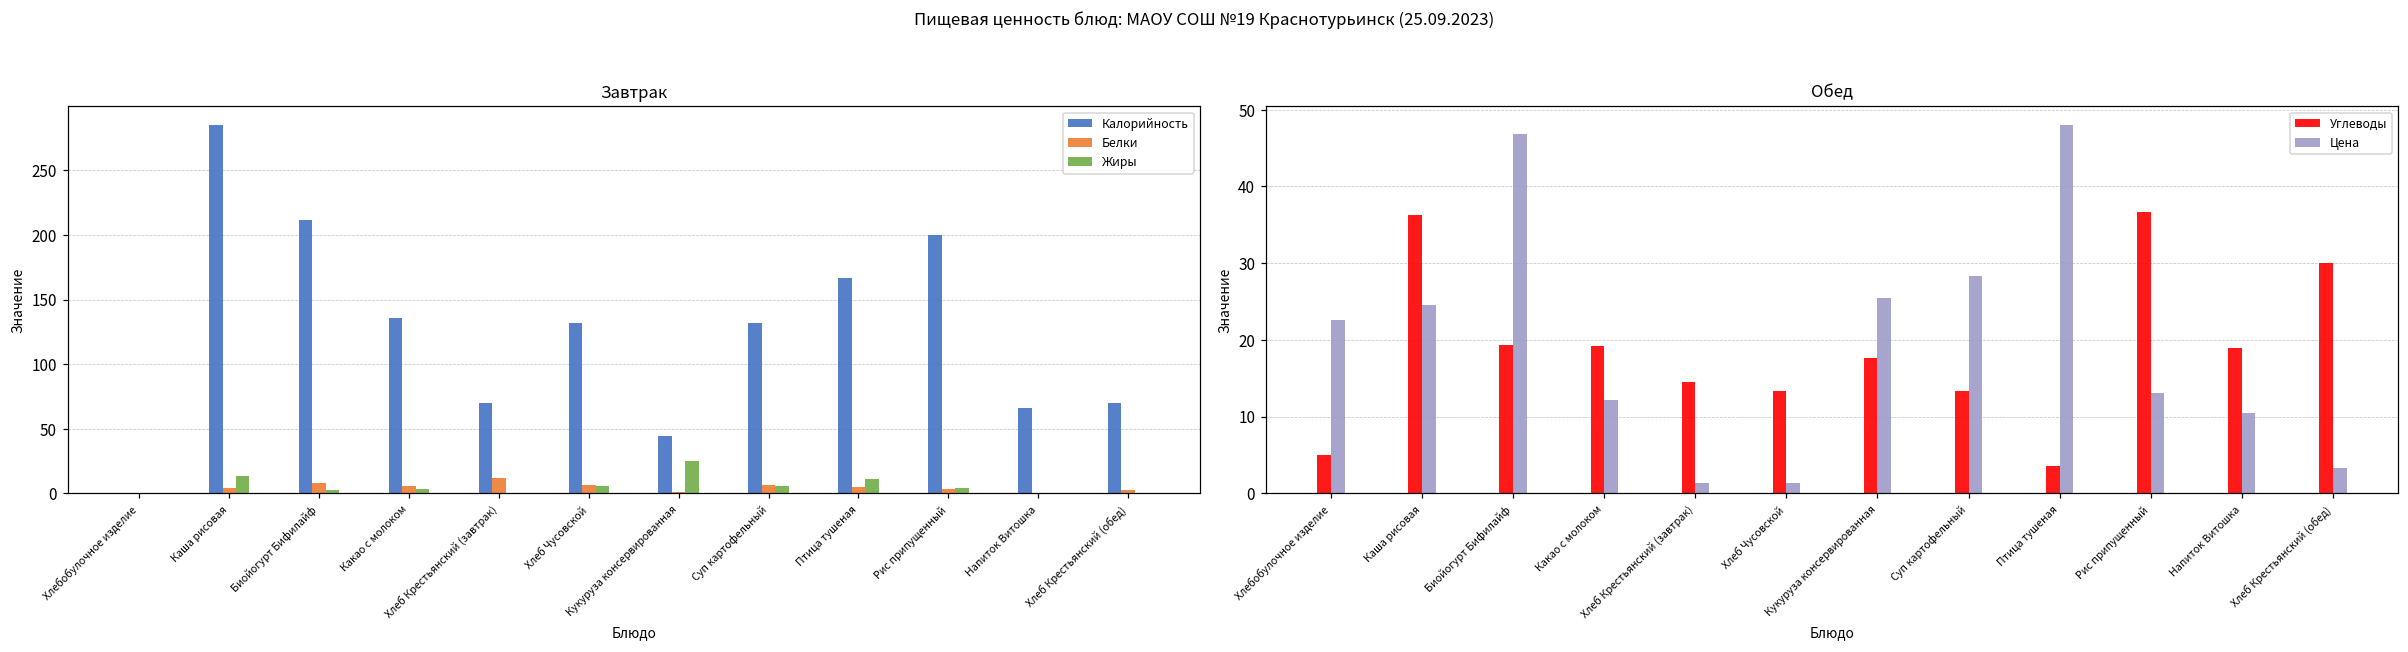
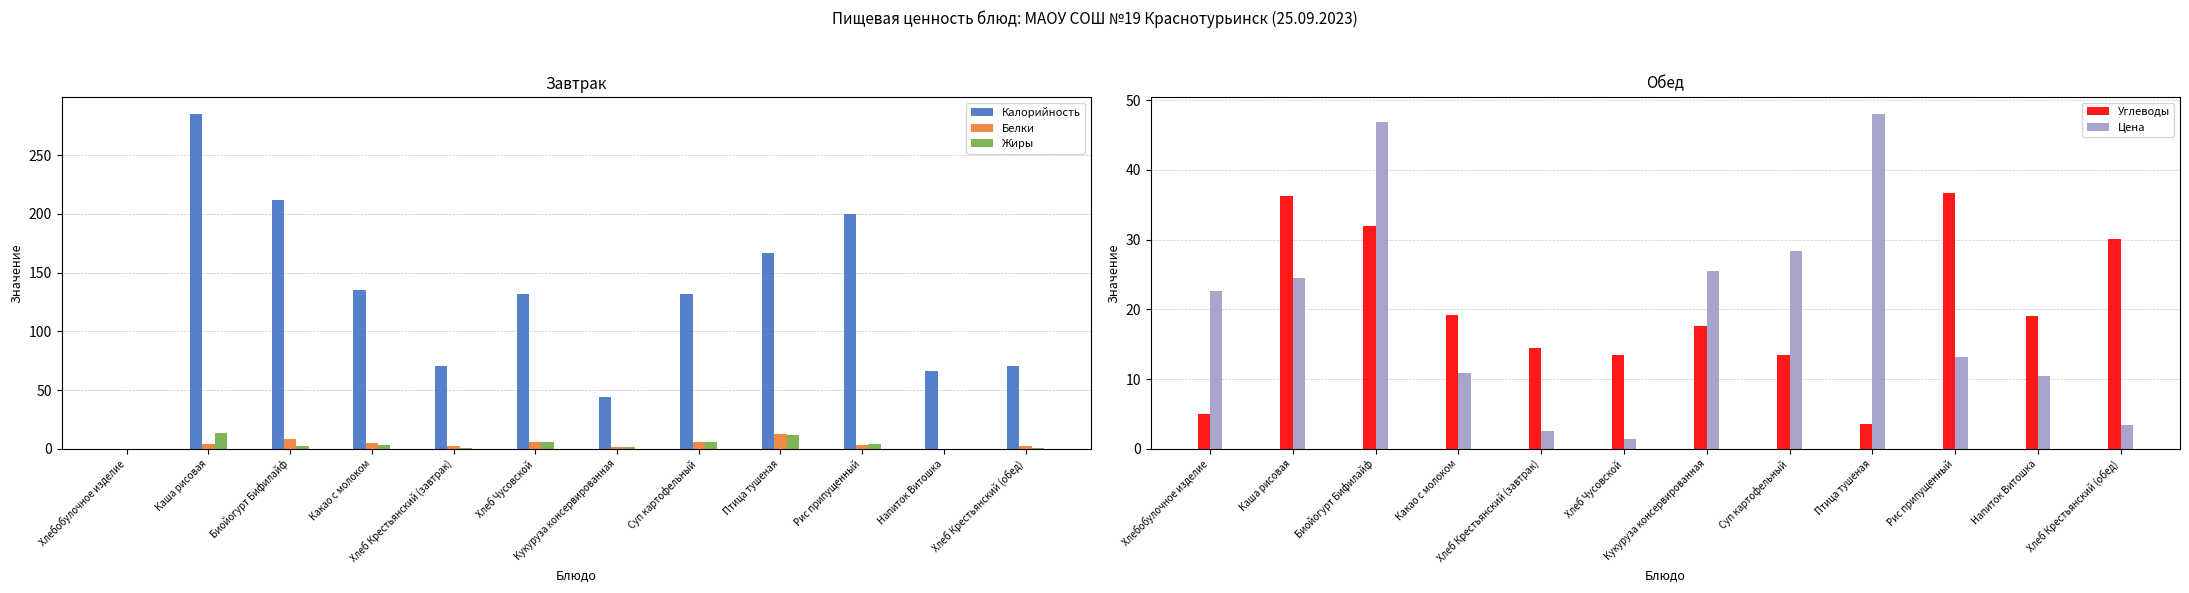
  {
    "Завтрак": {
      "Калорийность": {
        "Хлебобулочное изделие": 0,
        "Каша рисовая": 285,
        "Биойогурт Бифилайф": 212,
        "Какао с молоком": 136,
        "Хлеб Крестьянский (завтрак)": 70,
        "Хлеб Чусовской": 132,
        "Кукуруза консервированная": 44,
        "Суп картофельный": 132,
        "Птица тушеная": 167,
        "Рис припущенный": 200,
        "Напиток Витошка": 66,
        "Хлеб Крестьянский (обед)": 70
      },
      "Белки": {
        "Хлебобулочное изделие": 0,
        "Каша рисовая": 4,
        "Биойогурт Бифилайф": 8,
        "Какао с молоком": 5,
-       "Хлеб Крестьянский (завтрак)": 12,
+       "Хлеб Крестьянский (завтрак)": 2,
        "Хлеб Чусовской": 6,
        "Суп картофельный": 6,
-       "Птица тушеная": 5,
+       "Птица тушеная": 12,
        "Рис припущенный": 4,
        "Напиток Витошка": 0,
        "Хлеб Крестьянский (обед)": 2
      },
      "Жиры": {
        "Хлебобулочное изделие": 0,
        "Каша рисовая": 14,
        "Биойогурт Бифилайф": 3,
        "Какао с молоком": 3,
        "Хлеб Чусовской": 6,
-       "Кукуруза консервированная": 25,
+       "Кукуруза консервированная": 2,
        "Суп картофельный": 6,
        "Птица тушеная": 12,
        "Рис припущенный": 4,
        "Напиток Витошка": 0
      }
    },
    "Обед": {
      "Углеводы": {
        "Хлебобулочное изделие": 5,
        "Каша рисовая": 36,
-       "Биойогурт Бифилайф": 19,
+       "Биойогурт Бифилайф": 32,
        "Какао с молоком": 19,
        "Хлеб Крестьянский (завтрак)": 14,
        "Хлеб Чусовской": 13,
        "Кукуруза консервированная": 18,
        "Суп картофельный": 13,
        "Птица тушеная": 4,
        "Рис припущенный": 37,
        "Напиток Витошка": 19,
        "Хлеб Крестьянский (обед)": 30
      },
      "Цена": {
        "Хлебобулочное изделие": 23,
        "Каша рисовая": 25,
        "Биойогурт Бифилайф": 47,
-       "Какао с молоком": 12,
-       "Хлеб Крестьянский (завтрак)": 1,
+       "Какао с молоком": 11,
+       "Хлеб Крестьянский (завтрак)": 3,
        "Хлеб Чусовской": 1,
        "Кукуруза консервированная": 25,
        "Суп картофельный": 28,
        "Птица тушеная": 48,
        "Рис припущенный": 13,
        "Напиток Витошка": 10,
        "Хлеб Крестьянский (обед)": 3
      }
    }
  }
